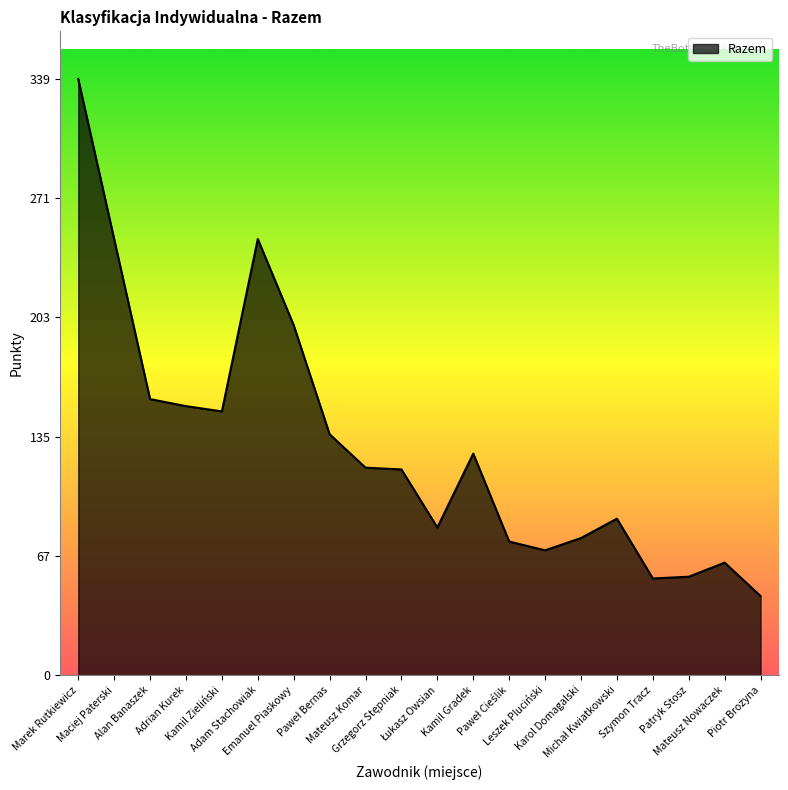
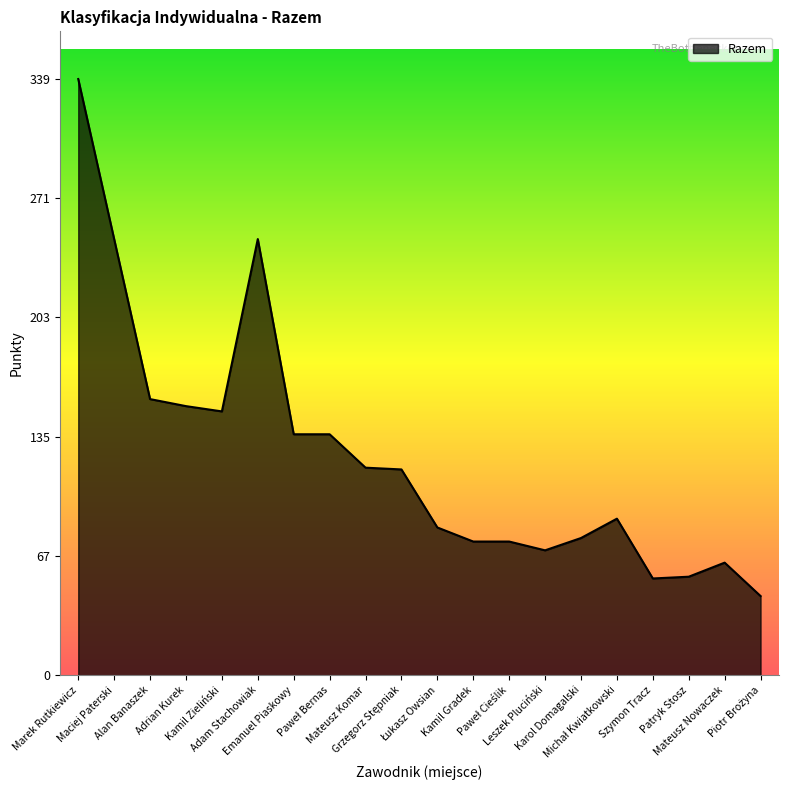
  {
    "Marek Rutkiewicz": 339,
    "Maciej Paterski": 248,
    "Alan Banaszek": 157,
    "Adrian Kurek": 153,
    "Kamil Zieliński": 150,
    "Adam Stachowiak": 248,
-   "Emanuel Piaskowy": 199,
+   "Emanuel Piaskowy": 137,
    "Paweł Bernas": 137,
    "Mateusz Komar": 118,
    "Grzegorz Stępniak": 117,
    "Łukasz Owsian": 84,
-   "Kamil Gradek": 126,
+   "Kamil Gradek": 76,
    "Paweł Cieślik": 76,
    "Leszek Pluciński": 71,
    "Karol Domagalski": 78,
    "Michał Kwiatkowski": 89,
    "Szymon Tracz": 55,
    "Patryk Stosz": 56,
    "Mateusz Nowaczek": 64,
    "Piotr Brożyna": 45
  }
